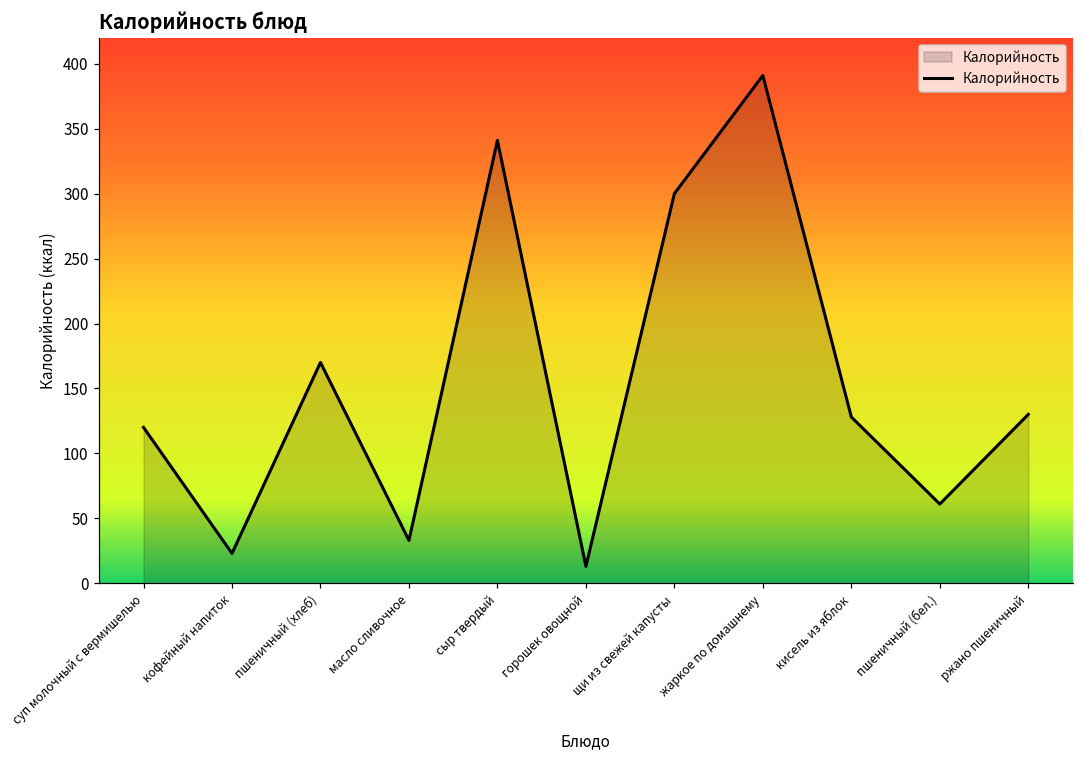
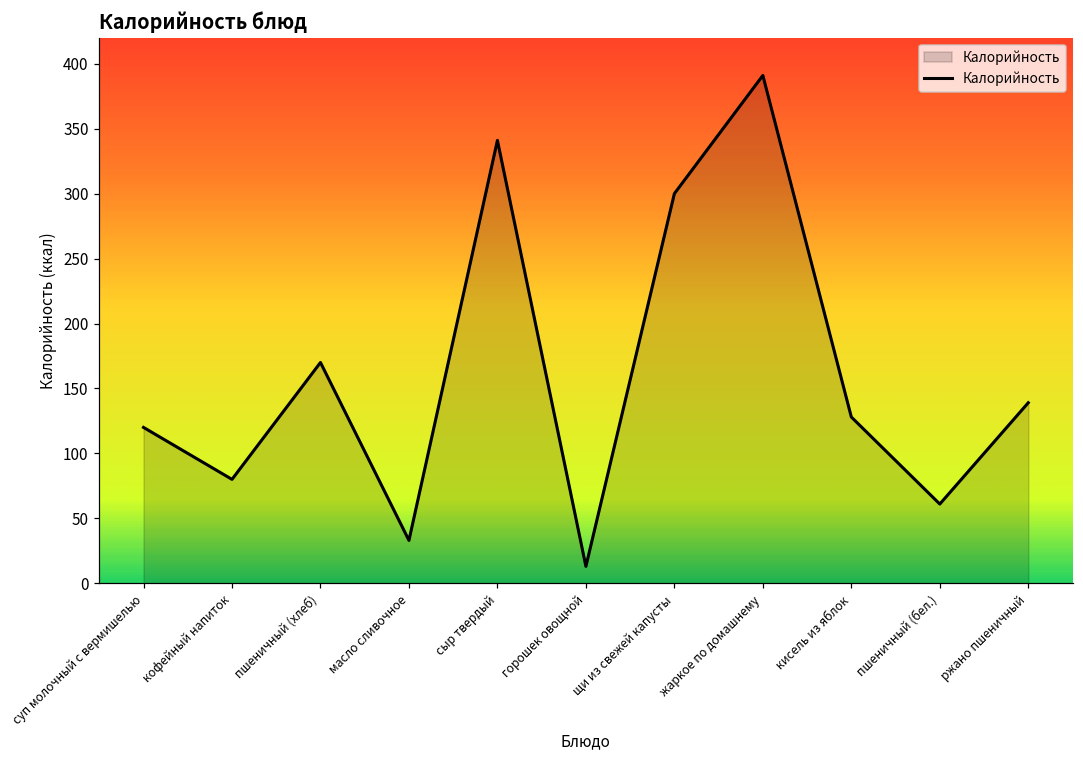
  {
    "суп молочный с вермишелью": 120,
-   "кофейный напиток": 23,
+   "кофейный напиток": 80,
    "пшеничный (хлеб)": 170,
    "масло сливочное": 33,
    "сыр твердый": 341,
    "горошек овощной": 13,
    "щи из свежей капусты": 300,
    "жаркое по домашнему": 391,
    "кисель из яблок": 128,
    "пшеничный (бел.)": 61,
-   "ржано пшеничный": 130
+   "ржано пшеничный": 139
  }
